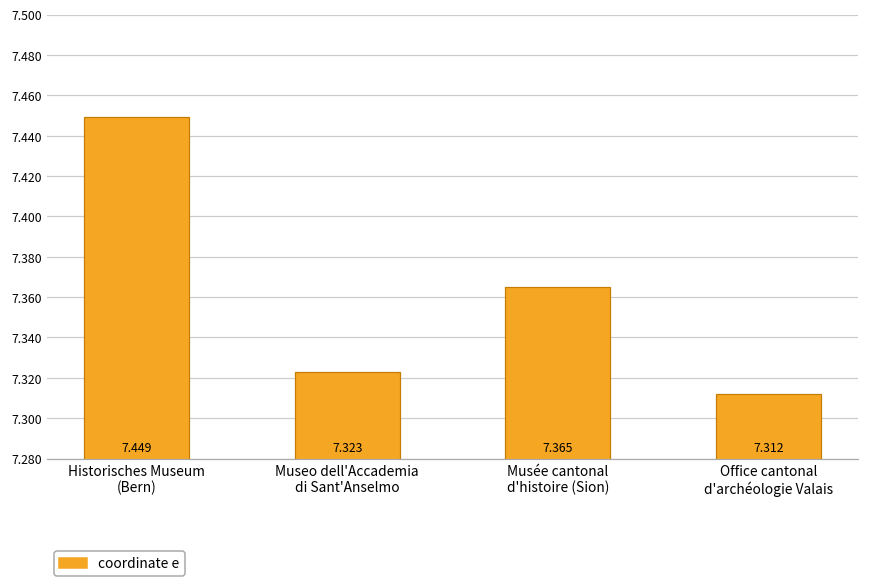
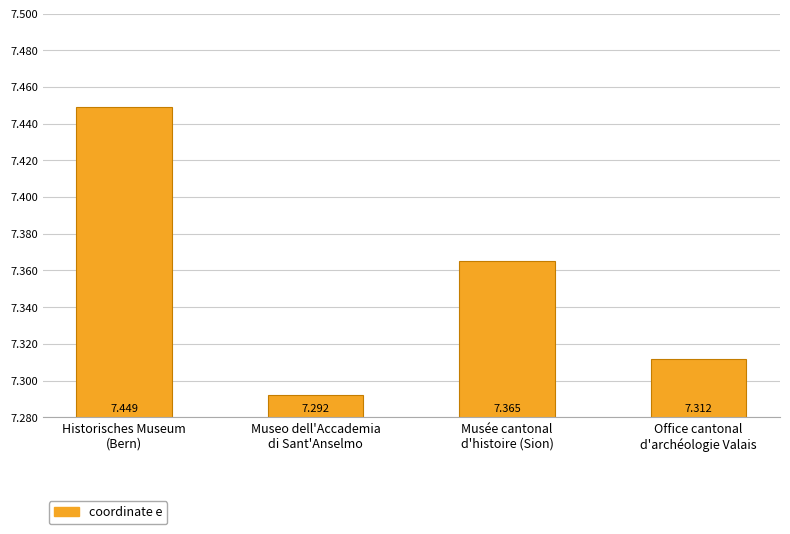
  {
    "Historisches Museum (Bern)": 7.449,
-   "Museo dell'Accademia di Sant'Anselmo": 7.323,
+   "Museo dell'Accademia di Sant'Anselmo": 7.292,
    "Musée cantonal d'histoire (Sion)": 7.365,
    "Office cantonal d'archéologie Valais": 7.312
  }
